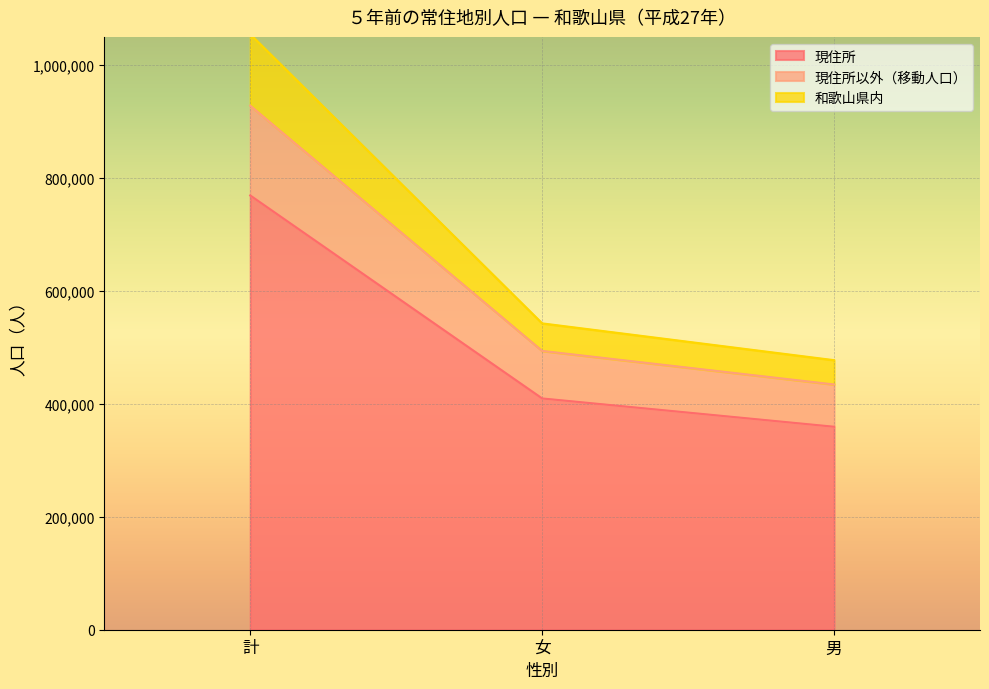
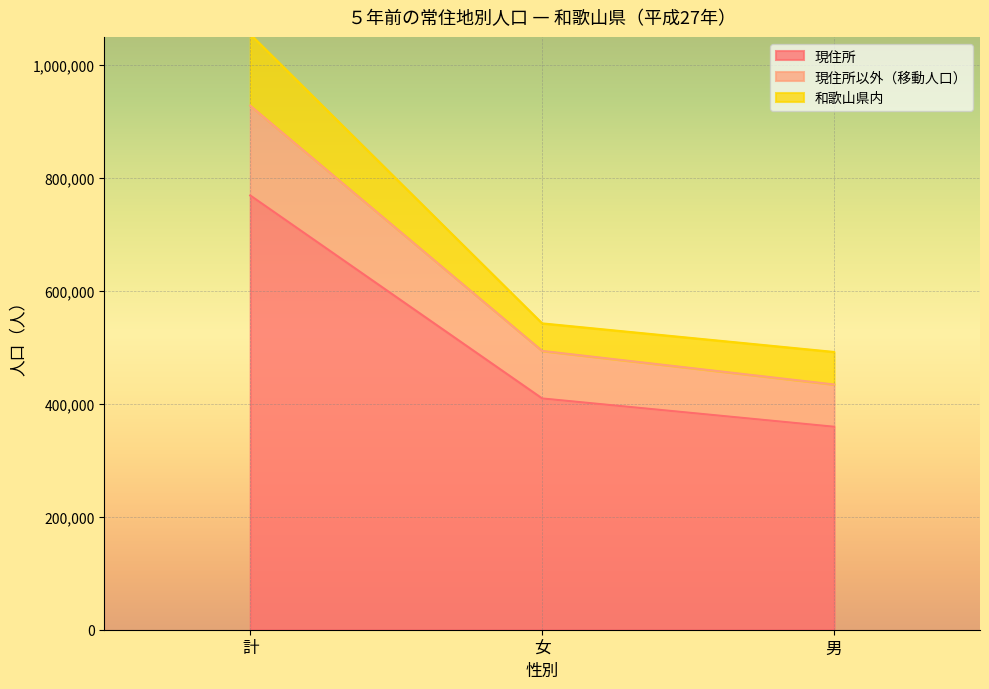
  {
    "和歌山県内": {
      "女": "50,000",
-     "男": "40,000"
+     "男": "60,000"
    }
  }
